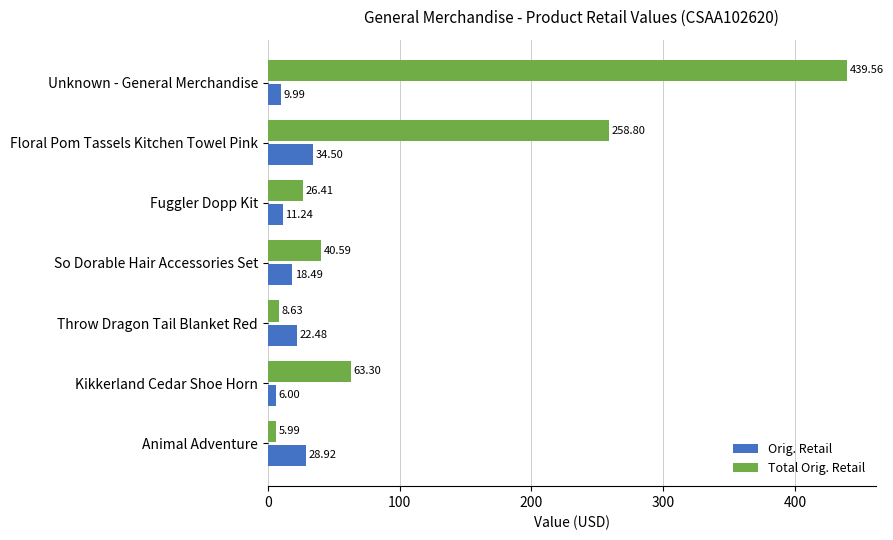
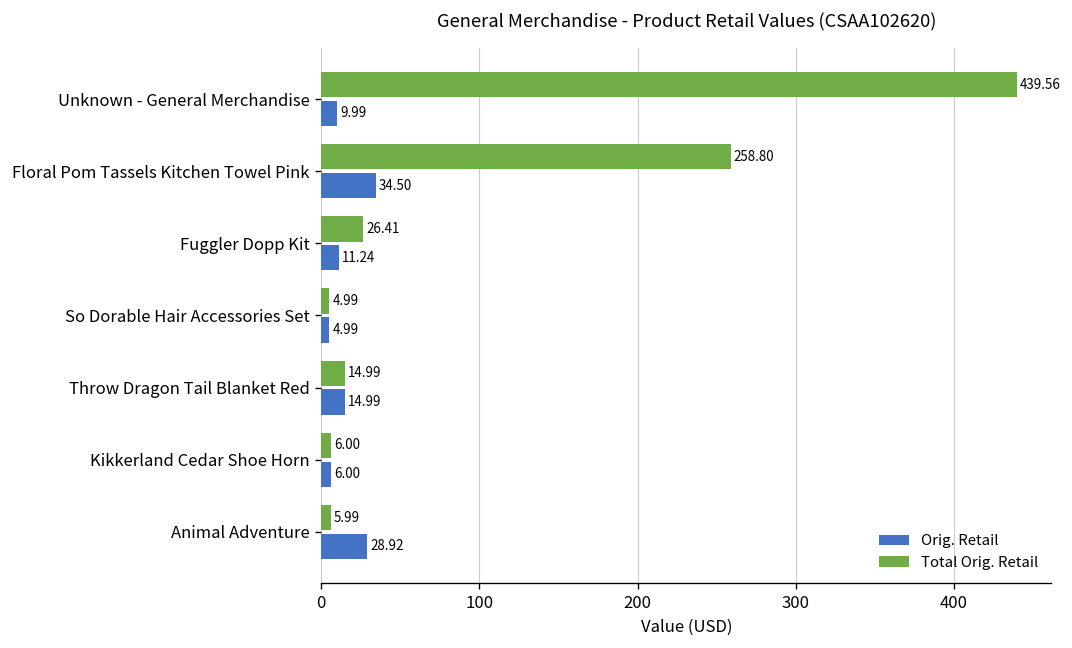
  {
    "Orig. Retail": {
      "Unknown - General Merchandise": 9.99,
      "Floral Pom Tassels Kitchen Towel Pink": 34.50,
      "Fuggler Dopp Kit": 11.24,
-     "So Dorable Hair Accessories Set": 18.49,
-     "Throw Dragon Tail Blanket Red": 22.48,
+     "So Dorable Hair Accessories Set": 4.99,
+     "Throw Dragon Tail Blanket Red": 14.99,
      "Kikkerland Cedar Shoe Horn": 6.00,
      "Animal Adventure": 28.92
    },
    "Total Orig. Retail": {
      "Unknown - General Merchandise": 439.56,
      "Floral Pom Tassels Kitchen Towel Pink": 258.80,
      "Fuggler Dopp Kit": 26.41,
-     "So Dorable Hair Accessories Set": 40.59,
-     "Throw Dragon Tail Blanket Red": 8.63,
-     "Kikkerland Cedar Shoe Horn": 63.30,
+     "So Dorable Hair Accessories Set": 4.99,
+     "Throw Dragon Tail Blanket Red": 14.99,
+     "Kikkerland Cedar Shoe Horn": 6.00,
      "Animal Adventure": 5.99
    }
  }
